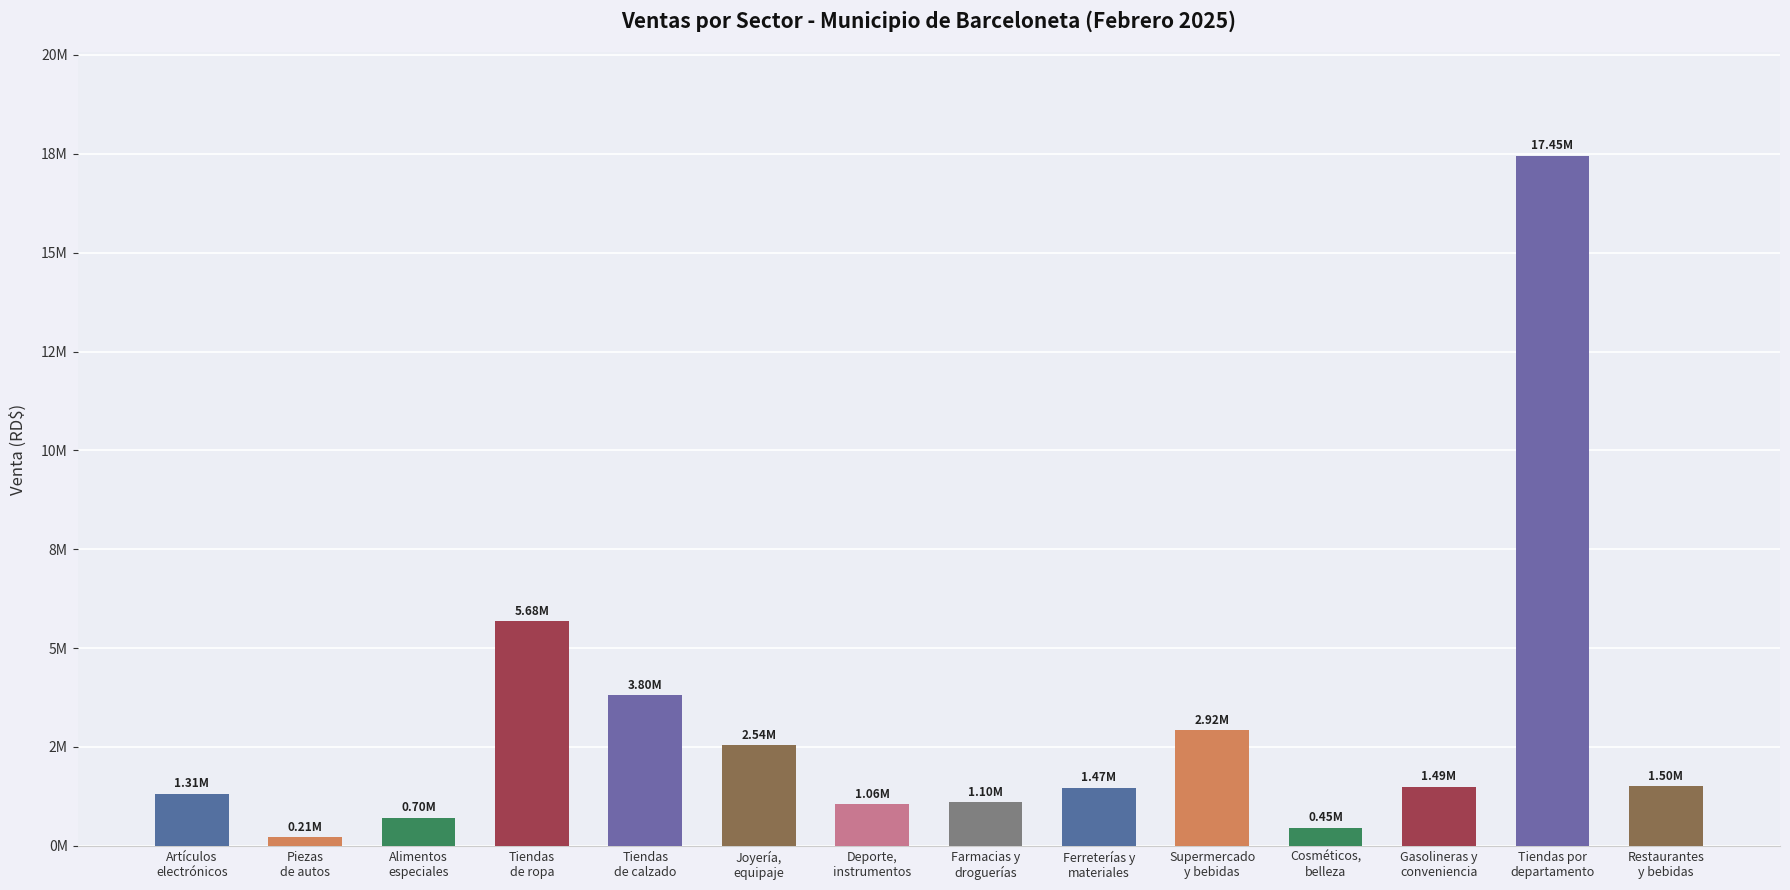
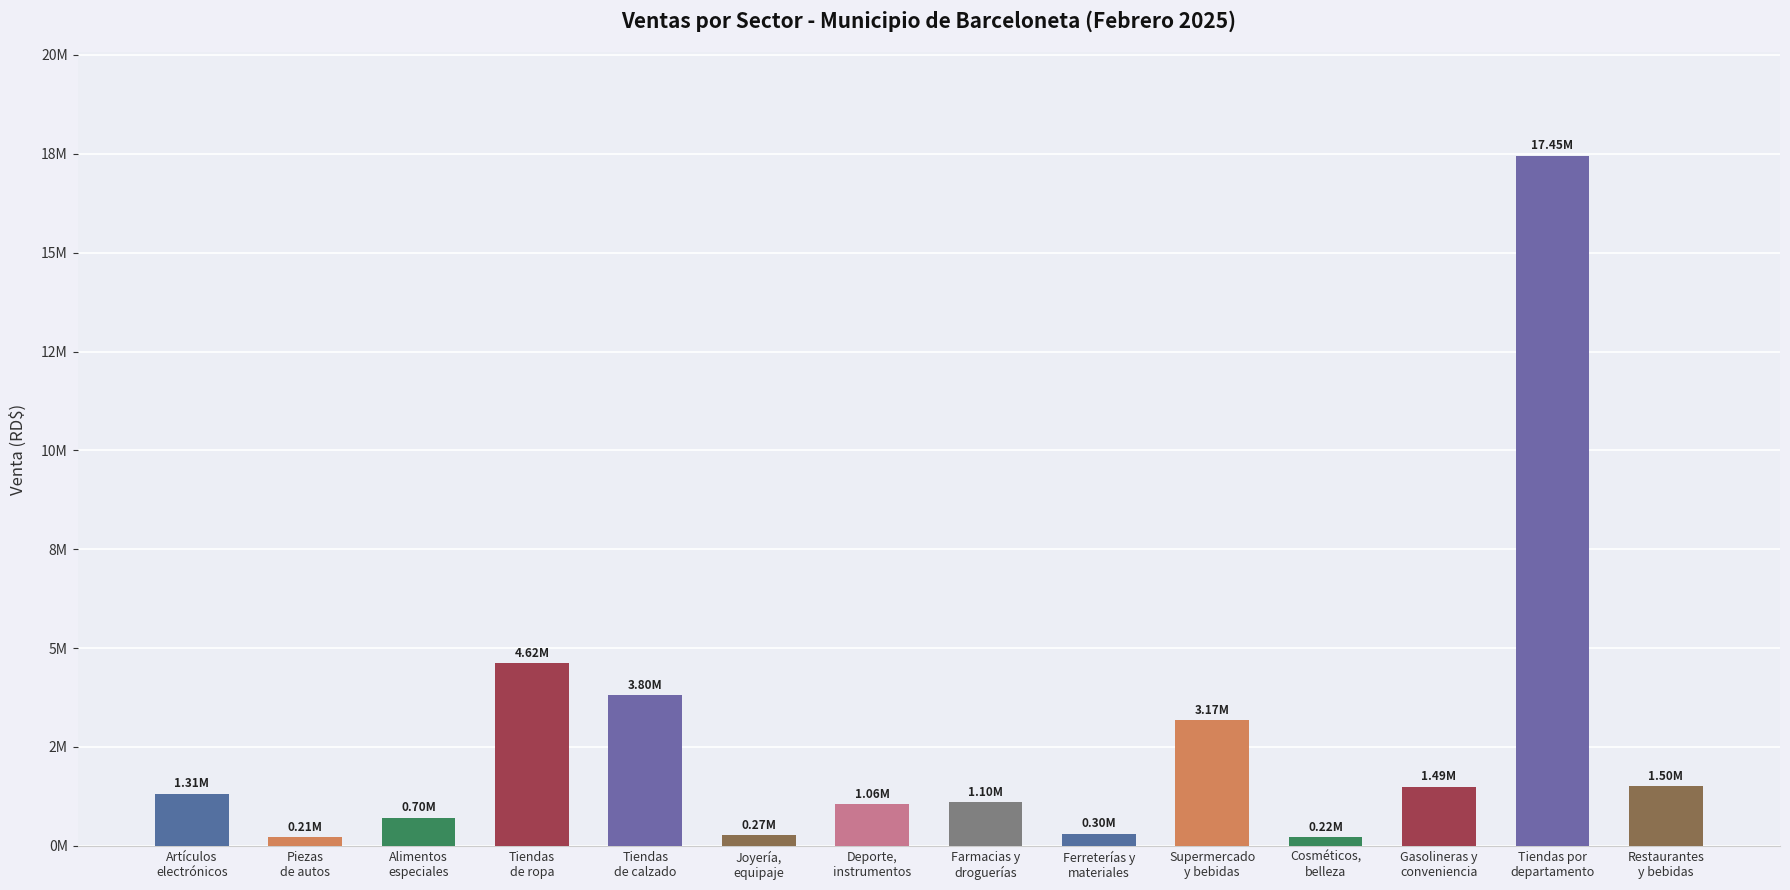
  {
    "Artículos electrónicos": "1.31M",
    "Piezas de autos": "0.21M",
    "Alimentos especiales": "0.70M",
-   "Tiendas de ropa": "5.68M",
+   "Tiendas de ropa": "4.62M",
    "Tiendas de calzado": "3.80M",
-   "Joyería, equipaje": "2.54M",
+   "Joyería, equipaje": "0.27M",
    "Deporte, instrumentos": "1.06M",
    "Farmacias y droguerías": "1.10M",
-   "Ferreterías y materiales": "1.47M",
-   "Supermercado y bebidas": "2.92M",
-   "Cosméticos, belleza": "0.45M",
+   "Ferreterías y materiales": "0.30M",
+   "Supermercado y bebidas": "3.17M",
+   "Cosméticos, belleza": "0.22M",
    "Gasolineras y conveniencia": "1.49M",
    "Tiendas por departamento": "17.45M",
    "Restaurantes y bebidas": "1.50M"
  }
